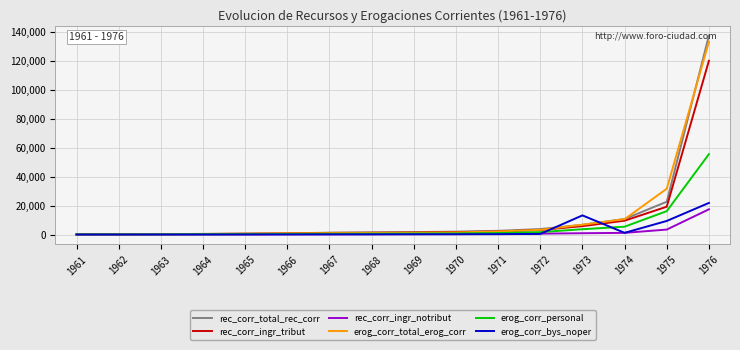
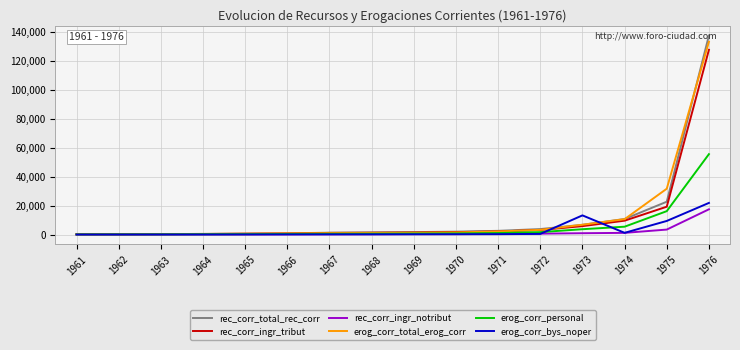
  {
    "rec_corr_total_rec_corr": {
      "1975": "23,000",
      "1976": "138,000"
    },
    "rec_corr_ingr_tribut": {
      "1975": "19,000",
-     "1976": "120,000"
+     "1976": "128,000"
    },
    "rec_corr_ingr_notribut": {
      "1973": "1,000",
      "1975": "3,000",
      "1976": "17,000"
    },
    "erog_corr_total_erog_corr": {
      "1975": "32,000",
      "1976": "133,000"
    },
    "erog_corr_personal": {
      "1973": "4,000",
      "1974": "5,000",
      "1975": "16,000",
      "1976": "56,000"
    },
    "erog_corr_bys_noper": {
      "1973": "13,000",
      "1975": "9,000",
      "1976": "22,000"
    }
  }
